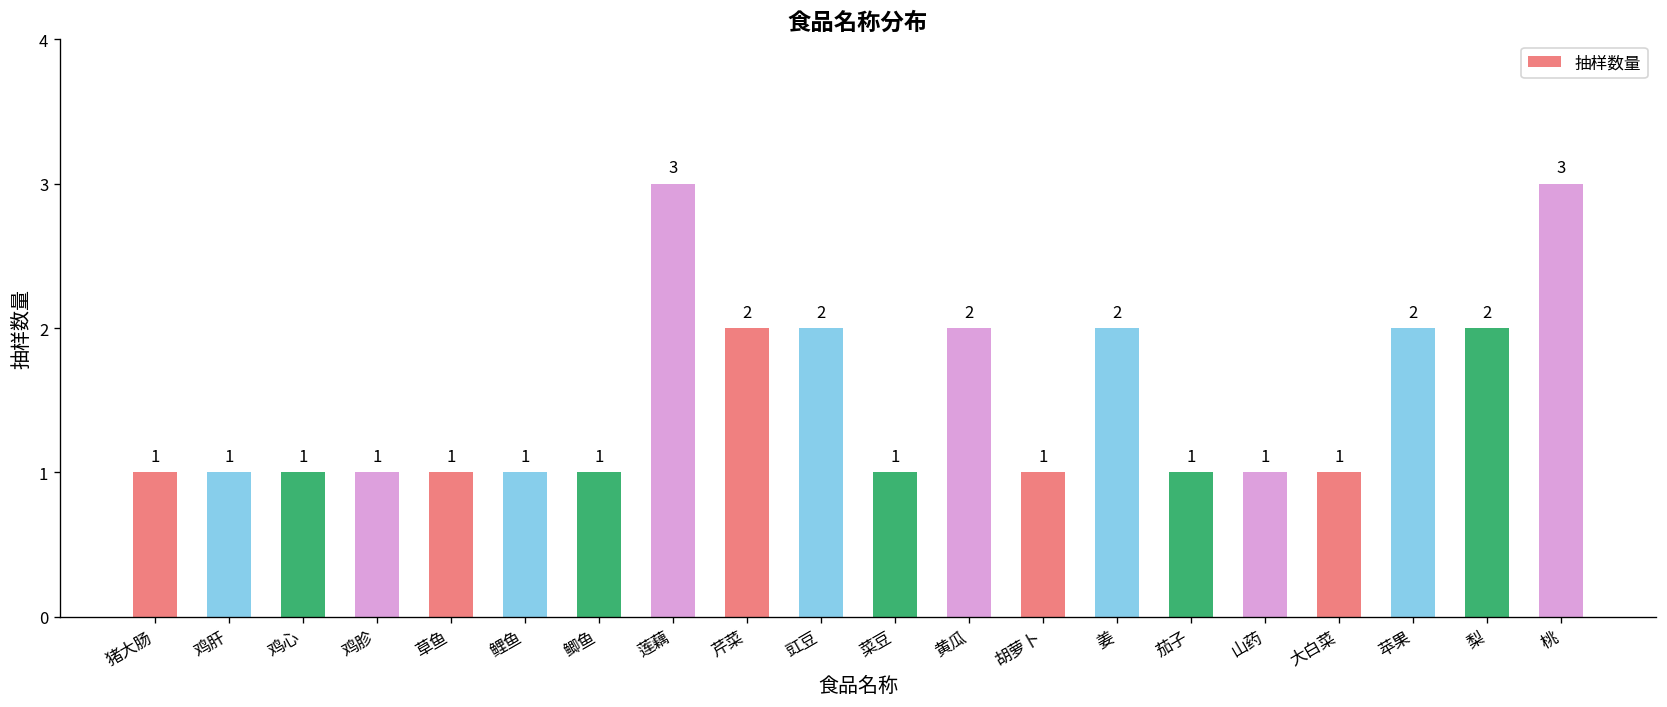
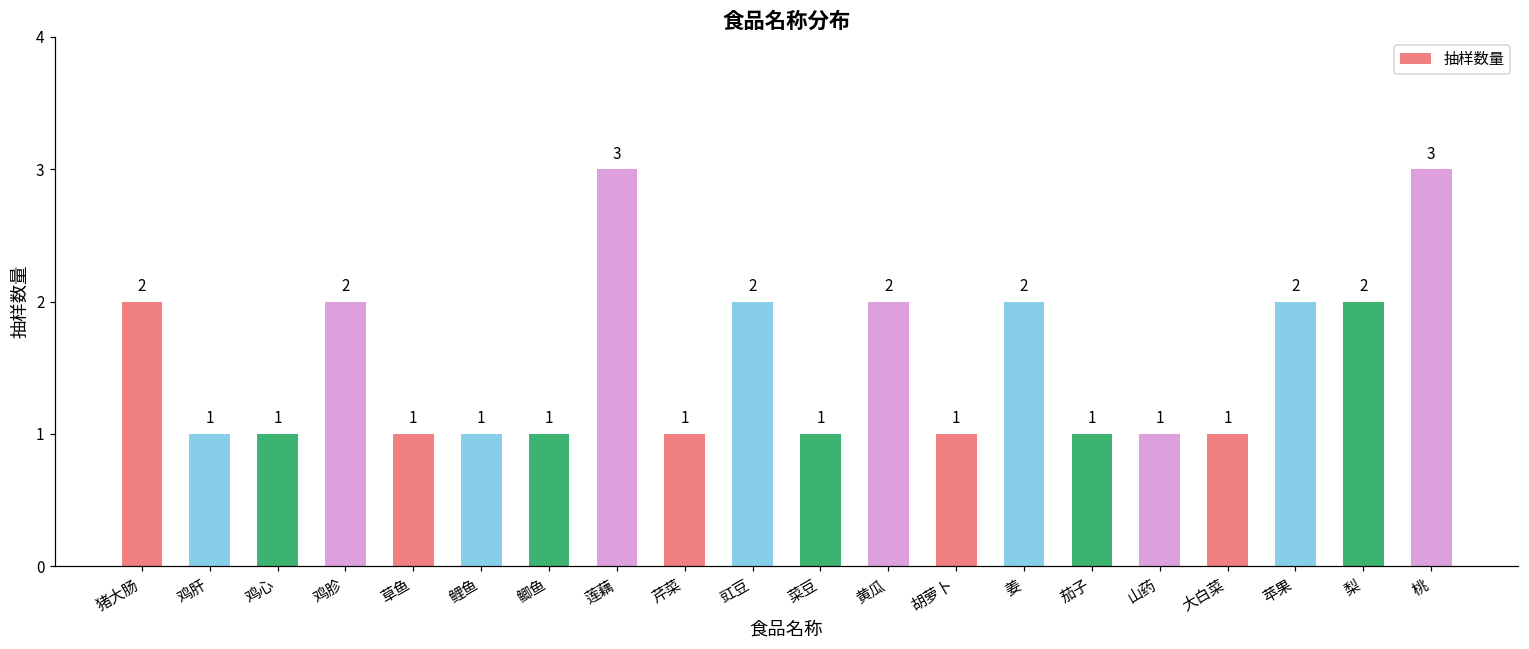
  {
-   "猪大肠": 1,
+   "猪大肠": 2,
    "鸡肝": 1,
    "鸡心": 1,
-   "鸡胗": 1,
+   "鸡胗": 2,
    "草鱼": 1,
    "鲤鱼": 1,
    "鲫鱼": 1,
    "莲藕": 3,
-   "芹菜": 2,
+   "芹菜": 1,
    "豇豆": 2,
    "菜豆": 1,
    "黄瓜": 2,
    "胡萝卜": 1,
    "姜": 2,
    "茄子": 1,
    "山药": 1,
    "大白菜": 1,
    "苹果": 2,
    "梨": 2,
    "桃": 3
  }
